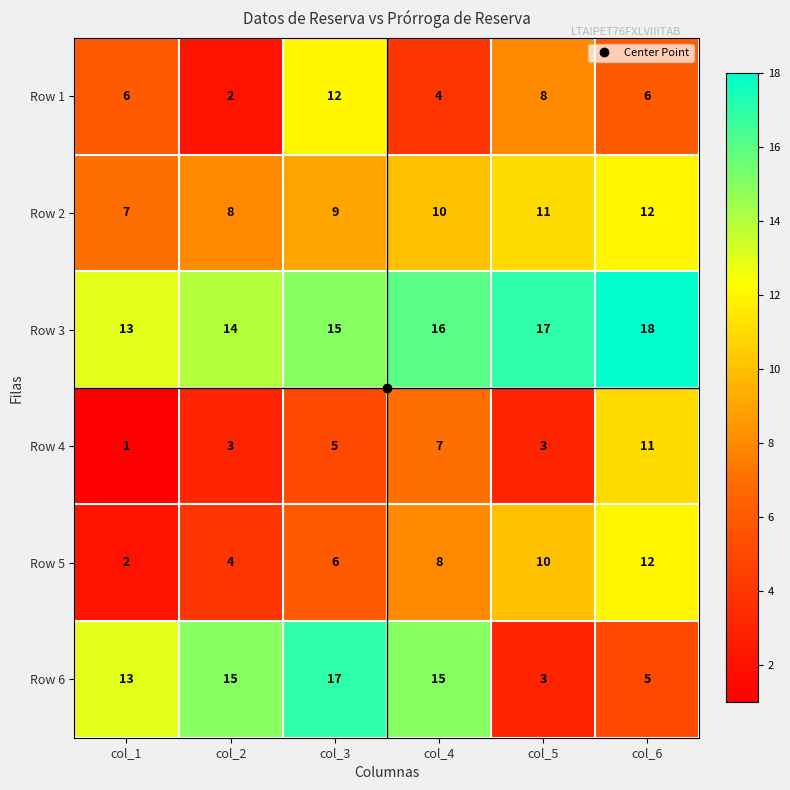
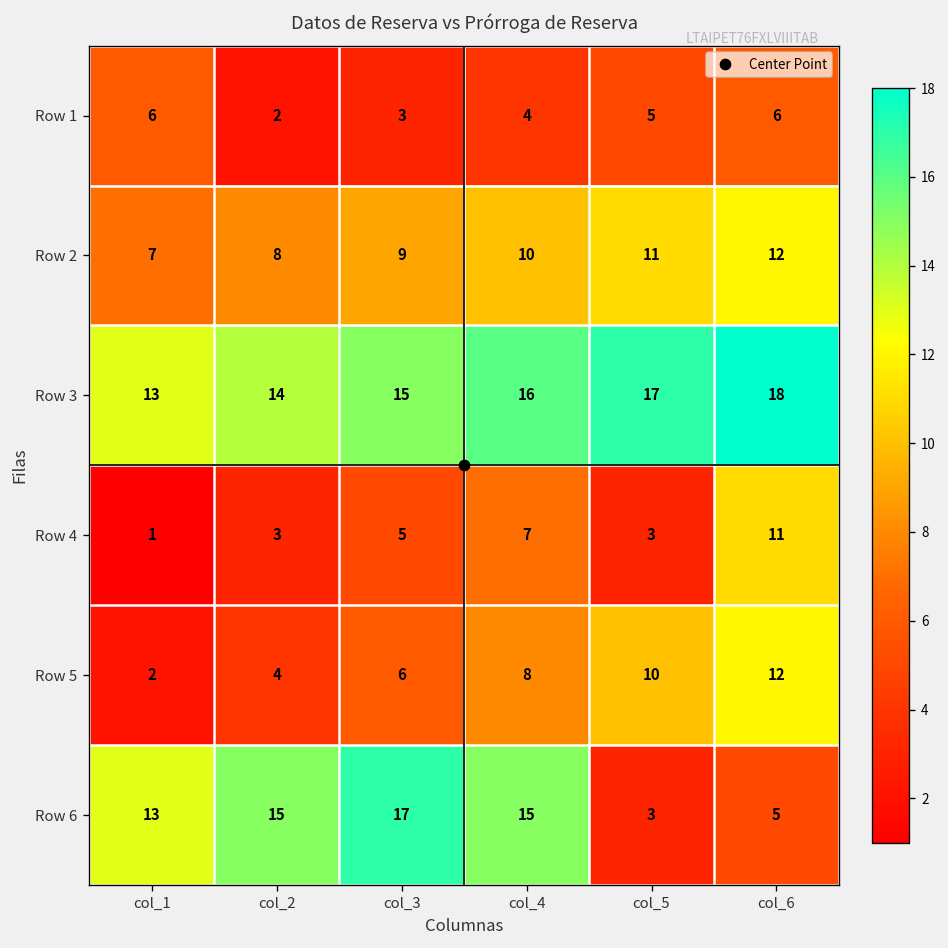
  {
    "Row 1": {
      "col_1": 6,
      "col_2": 2,
-     "col_3": 12,
+     "col_3": 3,
      "col_4": 4,
-     "col_5": 8,
+     "col_5": 5,
      "col_6": 6
    },
    "Row 2": {
      "col_1": 7,
      "col_2": 8,
      "col_3": 9,
      "col_4": 10,
      "col_5": 11,
      "col_6": 12
    },
    "Row 3": {
      "col_1": 13,
      "col_2": 14,
      "col_3": 15,
      "col_4": 16,
      "col_5": 17,
      "col_6": 18
    },
    "Row 4": {
      "col_1": 1,
      "col_2": 3,
      "col_3": 5,
      "col_4": 7,
      "col_5": 3,
      "col_6": 11
    },
    "Row 5": {
      "col_1": 2,
      "col_2": 4,
      "col_3": 6,
      "col_4": 8,
      "col_5": 10,
      "col_6": 12
    },
    "Row 6": {
      "col_1": 13,
      "col_2": 15,
      "col_3": 17,
      "col_4": 15,
      "col_5": 3,
      "col_6": 5
    }
  }
